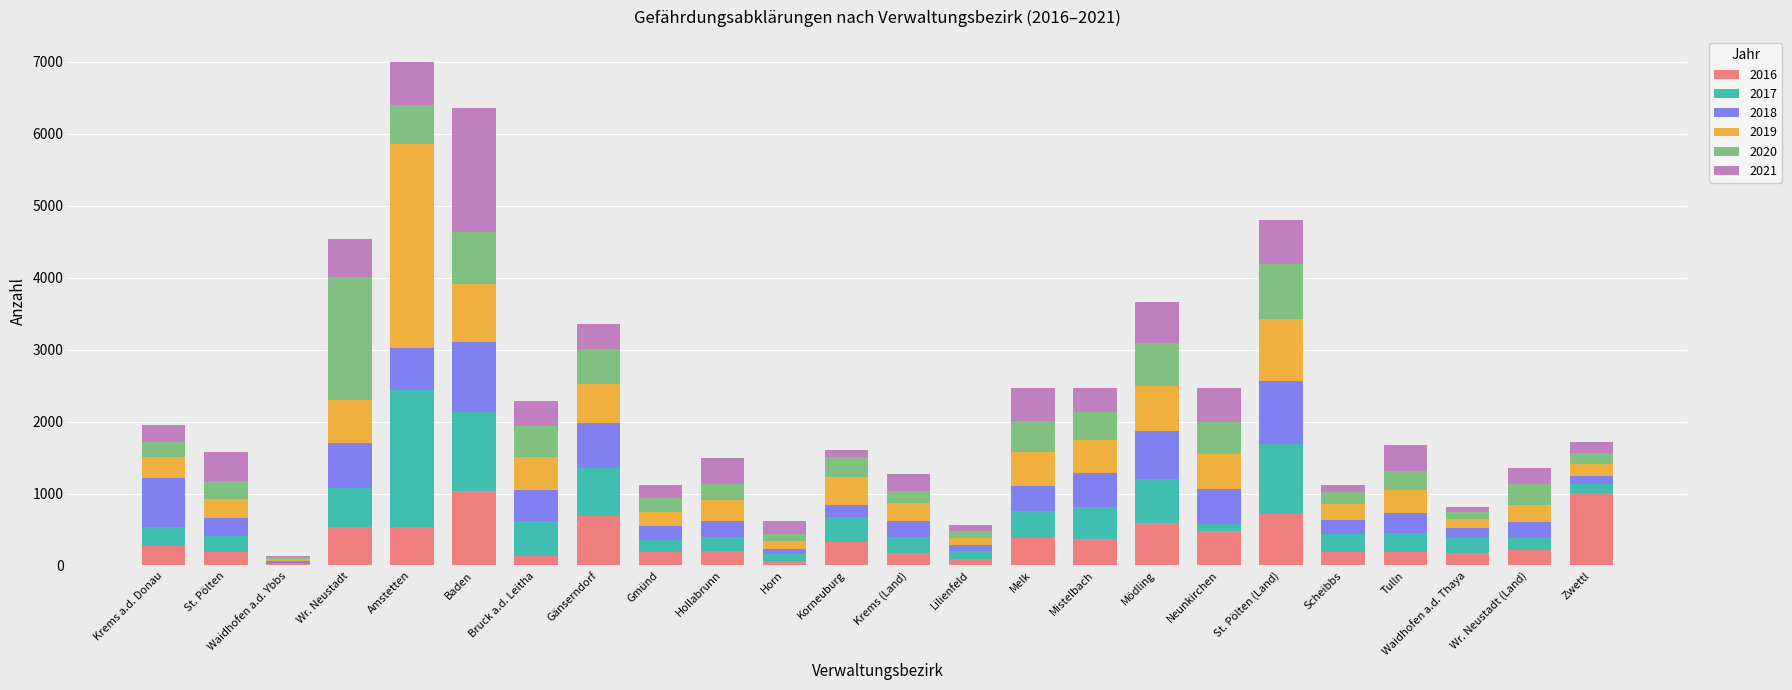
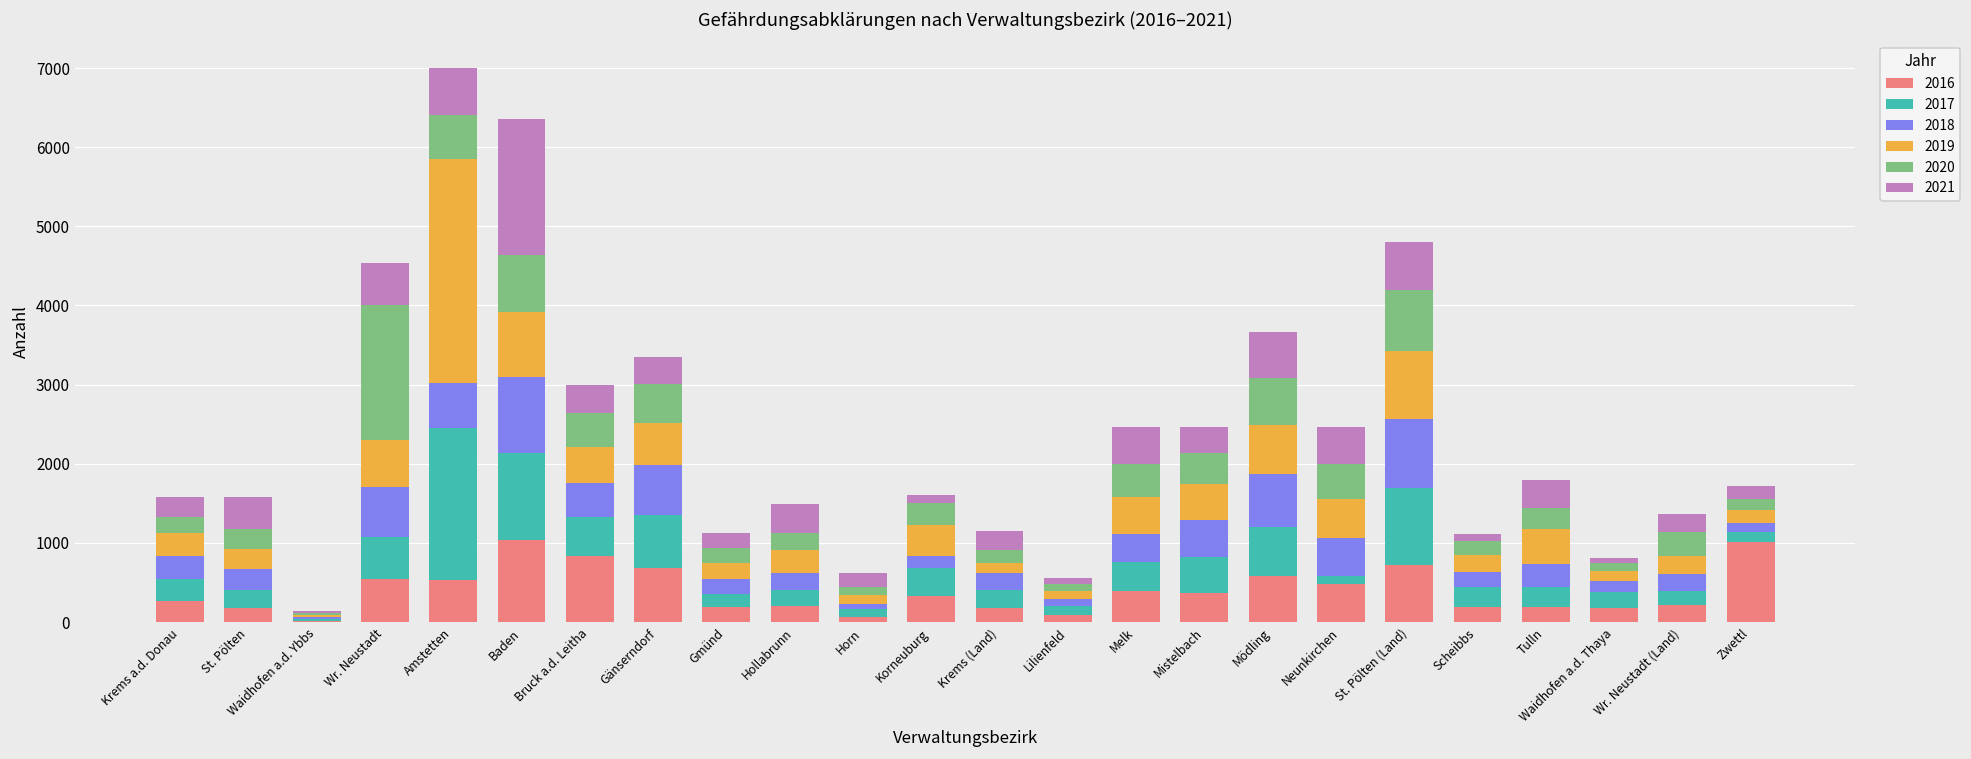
  {
    "2016": {
      "Krems a.d. Donau": 300,
      "St. Pölten": 200,
      "Wr. Neustadt": 500,
      "Amstetten": 500,
      "Baden": 1000,
-     "Bruck a.d. Leitha": 100,
+     "Bruck a.d. Leitha": 800,
      "Gänserndorf": 700,
      "Gmünd": 200,
      "Hollabrunn": 200,
      "Horn": 100,
      "Korneuburg": 300,
      "Krems (Land)": 200,
      "Lilienfeld": 100,
      "Melk": 400,
      "Mistelbach": 400,
      "Mödling": 600,
      "Neunkirchen": 500,
      "St. Pölten (Land)": 700,
      "Scheibbs": 200,
      "Tulln": 200,
      "Waidhofen a.d. Thaya": 200,
      "Wr. Neustadt (Land)": 200,
      "Zwettl": 1000
    },
    "2017": {
      "Krems a.d. Donau": 300,
      "St. Pölten": 200,
      "Wr. Neustadt": 500,
      "Amstetten": 1900,
      "Baden": 1100,
      "Bruck a.d. Leitha": 500,
      "Gänserndorf": 700,
      "Gmünd": 200,
      "Hollabrunn": 200,
      "Horn": 100,
      "Korneuburg": 400,
      "Krems (Land)": 200,
      "Lilienfeld": 100,
      "Melk": 400,
      "Mistelbach": 500,
      "Mödling": 600,
      "Neunkirchen": 100,
      "St. Pölten (Land)": 1000,
      "Scheibbs": 200,
      "Tulln": 300,
      "Waidhofen a.d. Thaya": 200,
      "Wr. Neustadt (Land)": 200,
      "Zwettl": 100
    },
    "2018": {
-     "Krems a.d. Donau": 700,
+     "Krems a.d. Donau": 300,
      "St. Pölten": 300,
      "Wr. Neustadt": 600,
      "Amstetten": 600,
      "Baden": 1000,
      "Bruck a.d. Leitha": 400,
      "Gänserndorf": 600,
      "Gmünd": 200,
      "Hollabrunn": 200,
      "Horn": 100,
      "Korneuburg": 200,
      "Krems (Land)": 200,
      "Lilienfeld": 100,
      "Melk": 300,
      "Mistelbach": 500,
      "Mödling": 700,
      "Neunkirchen": 500,
      "St. Pölten (Land)": 900,
      "Scheibbs": 200,
      "Tulln": 300,
      "Waidhofen a.d. Thaya": 100,
      "Wr. Neustadt (Land)": 200,
      "Zwettl": 100
    },
    "2019": {
      "Krems a.d. Donau": 300,
      "St. Pölten": 300,
      "Wr. Neustadt": 600,
      "Amstetten": 2800,
      "Baden": 800,
      "Bruck a.d. Leitha": 400,
      "Gänserndorf": 500,
      "Gmünd": 200,
      "Hollabrunn": 300,
      "Horn": 100,
      "Korneuburg": 400,
-     "Krems (Land)": 200,
+     "Krems (Land)": 100,
      "Lilienfeld": 100,
      "Melk": 500,
      "Mistelbach": 500,
      "Mödling": 600,
      "Neunkirchen": 500,
      "St. Pölten (Land)": 900,
      "Scheibbs": 200,
-     "Tulln": 300,
+     "Tulln": 400,
      "Waidhofen a.d. Thaya": 100,
      "Wr. Neustadt (Land)": 200,
      "Zwettl": 200
    },
    "2020": {
      "Krems a.d. Donau": 200,
      "St. Pölten": 200,
      "Wr. Neustadt": 1700,
      "Amstetten": 600,
      "Baden": 700,
      "Bruck a.d. Leitha": 400,
      "Gänserndorf": 500,
      "Gmünd": 200,
      "Hollabrunn": 200,
      "Horn": 100,
      "Korneuburg": 300,
      "Krems (Land)": 200,
      "Lilienfeld": 100,
      "Melk": 400,
      "Mistelbach": 400,
      "Mödling": 600,
      "Neunkirchen": 400,
      "St. Pölten (Land)": 800,
      "Scheibbs": 200,
      "Tulln": 300,
      "Waidhofen a.d. Thaya": 100,
      "Wr. Neustadt (Land)": 300,
      "Zwettl": 100
    },
    "2021": {
      "Krems a.d. Donau": 200,
      "St. Pölten": 400,
      "Wr. Neustadt": 500,
      "Amstetten": 600,
      "Baden": 1700,
      "Bruck a.d. Leitha": 400,
      "Gänserndorf": 300,
      "Gmünd": 200,
      "Hollabrunn": 400,
      "Horn": 200,
      "Korneuburg": 100,
      "Krems (Land)": 200,
      "Lilienfeld": 100,
      "Melk": 500,
      "Mistelbach": 300,
      "Mödling": 600,
      "Neunkirchen": 500,
      "St. Pölten (Land)": 600,
      "Scheibbs": 100,
      "Tulln": 400,
      "Waidhofen a.d. Thaya": 100,
      "Wr. Neustadt (Land)": 200,
      "Zwettl": 200
    }
  }
